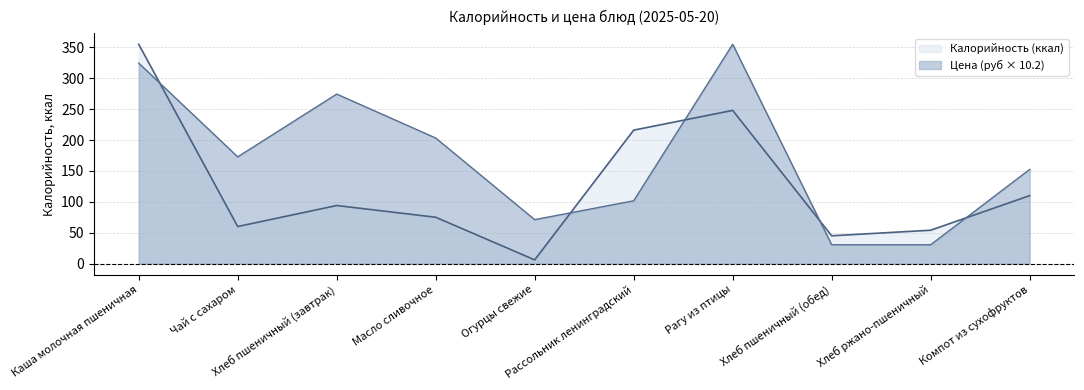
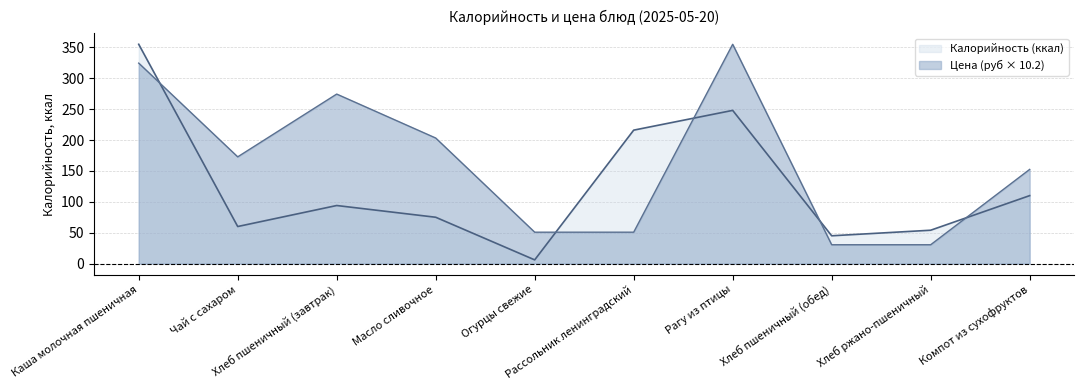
  {
    "Калорийность (ккал)": {
      "Каша молочная пшеничная": 360,
      "Чай с сахаром": 60,
      "Хлеб пшеничный (завтрак)": 90,
      "Масло сливочное": 80,
      "Огурцы свежие": 10,
      "Рассольник ленинградский": 220,
      "Рагу из птицы": 250,
      "Хлеб пшеничный (обед)": 50,
      "Хлеб ржано-пшеничный": 50,
      "Компот из сухофруктов": 110
    },
    "Цена (руб × 10.2)": {
      "Каша молочная пшеничная": 320,
      "Чай с сахаром": 170,
      "Хлеб пшеничный (завтрак)": 270,
      "Масло сливочное": 200,
-     "Огурцы свежие": 70,
-     "Рассольник ленинградский": 100,
+     "Огурцы свежие": 50,
+     "Рассольник ленинградский": 50,
      "Рагу из птицы": 360,
      "Хлеб пшеничный (обед)": 30,
      "Хлеб ржано-пшеничный": 30,
      "Компот из сухофруктов": 150
    }
  }
